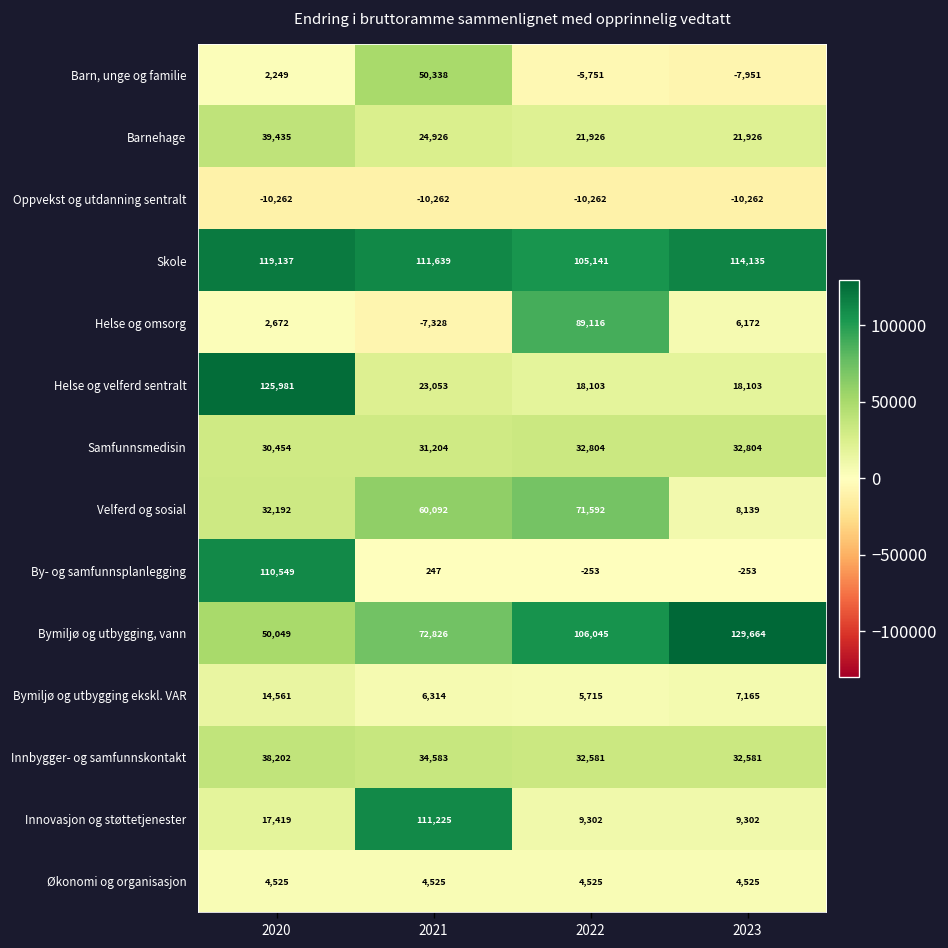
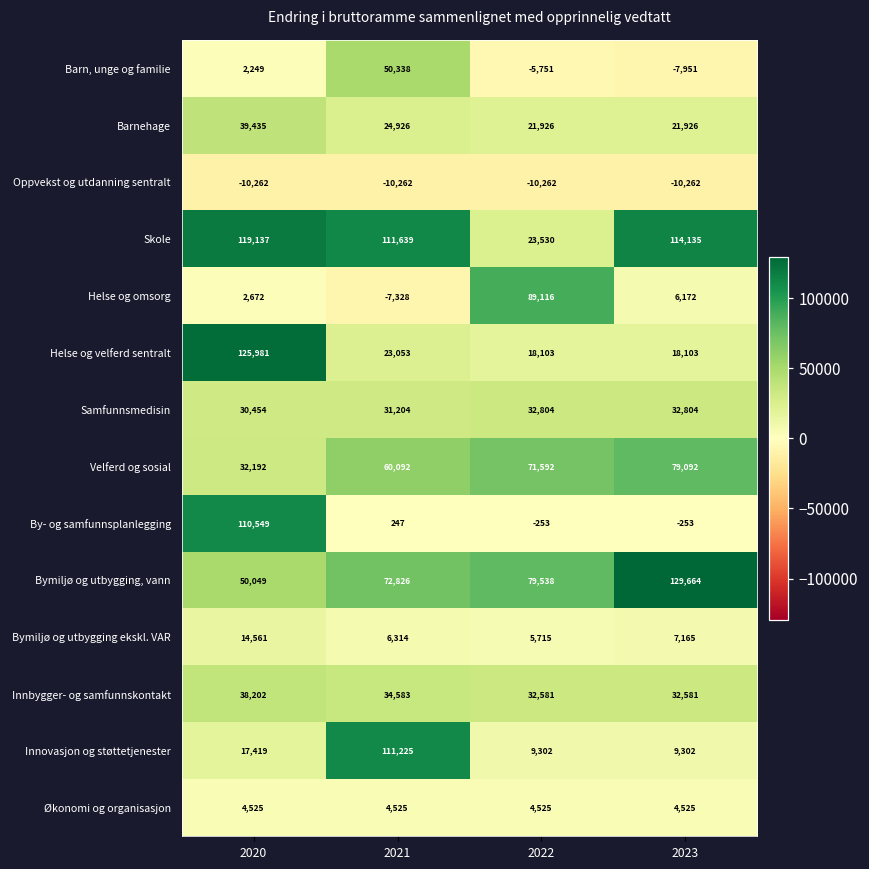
  {
    "Barn, unge og familie": {
      "2020": "2,249",
      "2021": "50,338",
      "2022": "-5,751",
      "2023": "-7,951"
    },
    "Barnehage": {
      "2020": "39,435",
      "2021": "24,926",
      "2022": "21,926",
      "2023": "21,926"
    },
    "Oppvekst og utdanning sentralt": {
      "2020": "-10,262",
      "2021": "-10,262",
      "2022": "-10,262",
      "2023": "-10,262"
    },
    "Skole": {
      "2020": "119,137",
      "2021": "111,639",
-     "2022": "105,141",
+     "2022": "23,530",
      "2023": "114,135"
    },
    "Helse og omsorg": {
      "2020": "2,672",
      "2021": "-7,328",
      "2022": "89,116",
      "2023": "6,172"
    },
    "Helse og velferd sentralt": {
      "2020": "125,981",
      "2021": "23,053",
      "2022": "18,103",
      "2023": "18,103"
    },
    "Samfunnsmedisin": {
      "2020": "30,454",
      "2021": "31,204",
      "2022": "32,804",
      "2023": "32,804"
    },
    "Velferd og sosial": {
      "2020": "32,192",
      "2021": "60,092",
      "2022": "71,592",
-     "2023": "8,139"
+     "2023": "79,092"
    },
    "By- og samfunnsplanlegging": {
      "2020": "110,549",
      "2021": "247",
      "2022": "-253",
      "2023": "-253"
    },
    "Bymiljø og utbygging, vann": {
      "2020": "50,049",
      "2021": "72,826",
-     "2022": "106,045",
+     "2022": "79,538",
      "2023": "129,664"
    },
    "Bymiljø og utbygging ekskl. VAR": {
      "2020": "14,561",
      "2021": "6,314",
      "2022": "5,715",
      "2023": "7,165"
    },
    "Innbygger- og samfunnskontakt": {
      "2020": "38,202",
      "2021": "34,583",
      "2022": "32,581",
      "2023": "32,581"
    },
    "Innovasjon og støttetjenester": {
      "2020": "17,419",
      "2021": "111,225",
      "2022": "9,302",
      "2023": "9,302"
    },
    "Økonomi og organisasjon": {
      "2020": "4,525",
      "2021": "4,525",
      "2022": "4,525",
      "2023": "4,525"
    }
  }
